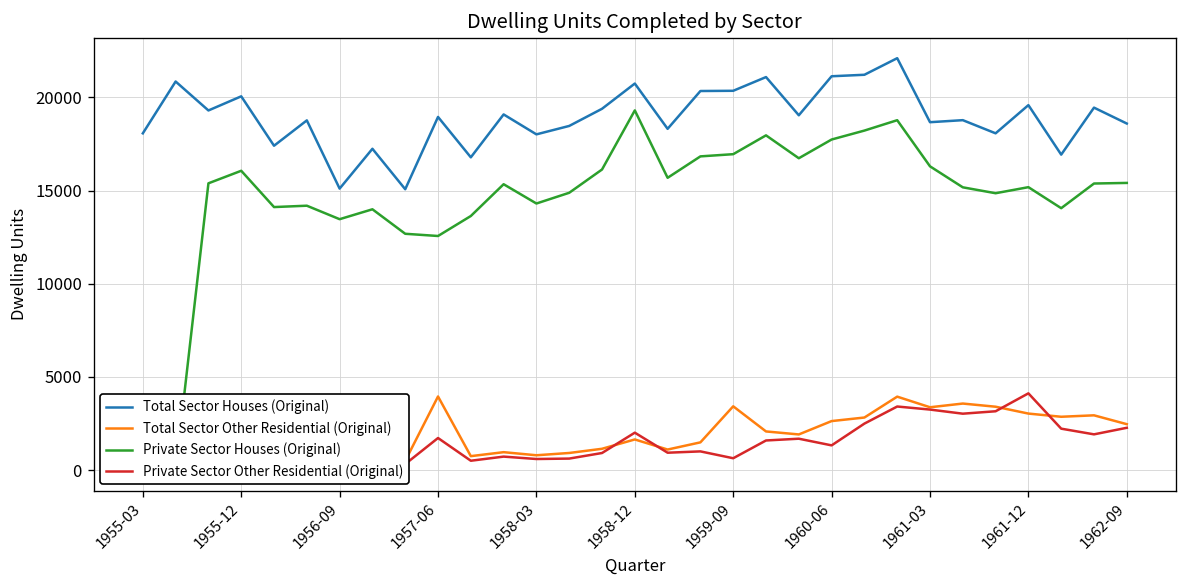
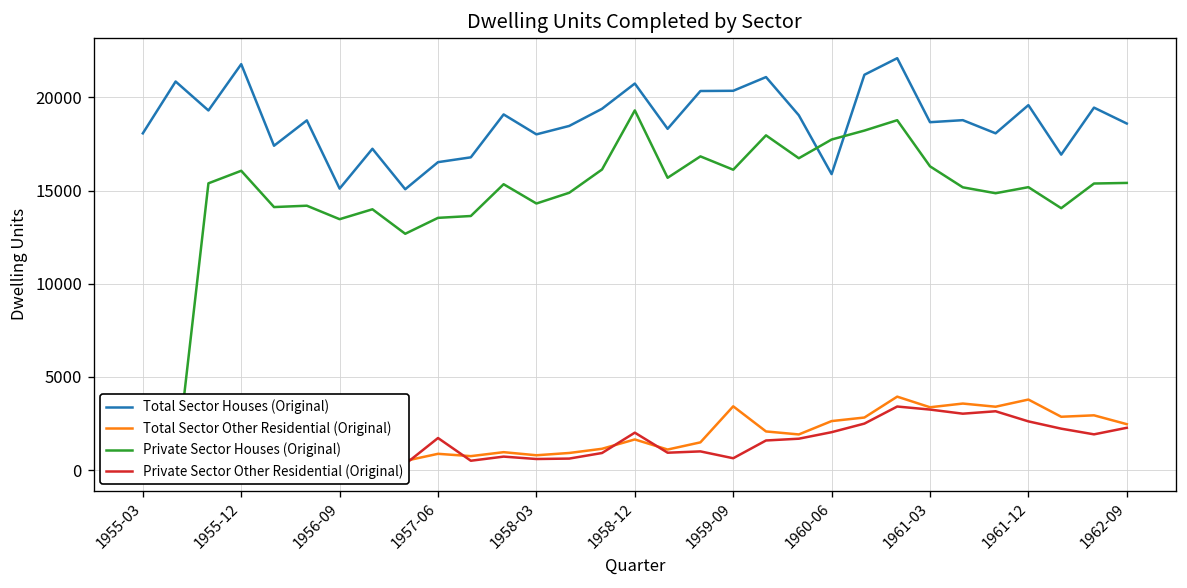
  {
    "Total Sector Houses (Original)": {
      "1955-03": 18100,
-     "1955-12": 20100,
+     "1955-12": 21800,
      "1956-09": 15100,
-     "1957-06": 19000,
+     "1957-06": 16500,
      "1958-03": 18000,
      "1958-12": 20700,
      "1959-09": 20400,
-     "1960-06": 21100,
+     "1960-06": 15900,
      "1961-03": 18700,
      "1961-12": 19600,
      "1962-09": 18600
    },
    "Total Sector Other Residential (Original)": {
-     "1957-06": 3900,
+     "1957-06": 900,
      "1958-03": 800,
      "1958-12": 1600,
      "1959-09": 3400,
      "1960-06": 2600,
-     "1961-12": 3000,
+     "1961-12": 3800,
      "1962-09": 2500
    },
    "Private Sector Houses (Original)": {
      "1955-12": 16100,
      "1956-09": 13500,
-     "1957-06": 12600,
+     "1957-06": 13500,
      "1958-03": 14300,
      "1958-12": 19300,
-     "1959-09": 17000,
+     "1959-09": 16100,
      "1960-06": 17700,
      "1961-03": 16300,
      "1961-12": 15200,
      "1962-09": 15400
    },
    "Private Sector Other Residential (Original)": {
      "1957-06": 1700,
      "1958-03": 600,
      "1958-12": 2000,
      "1959-09": 600,
-     "1960-06": 1300,
-     "1961-12": 4100,
+     "1960-06": 2000,
+     "1961-12": 2600,
      "1962-09": 2300
    }
  }
